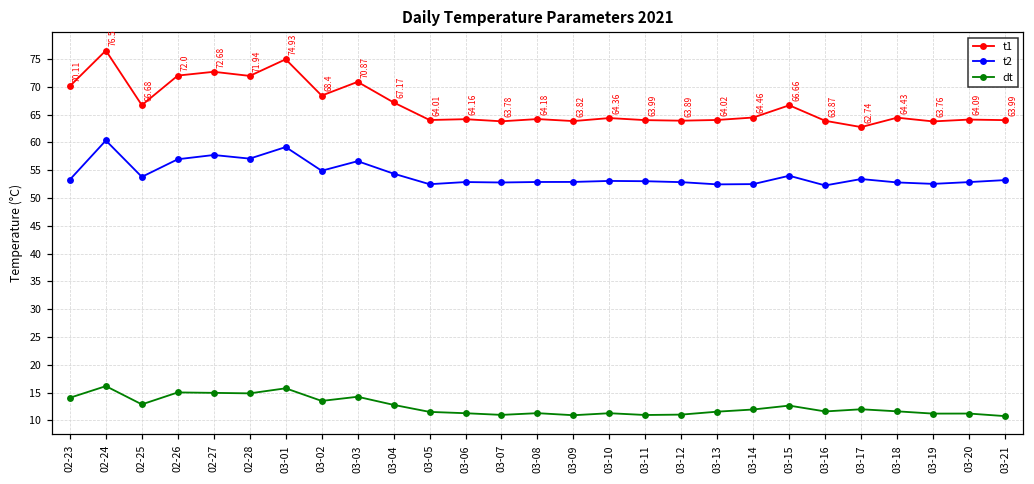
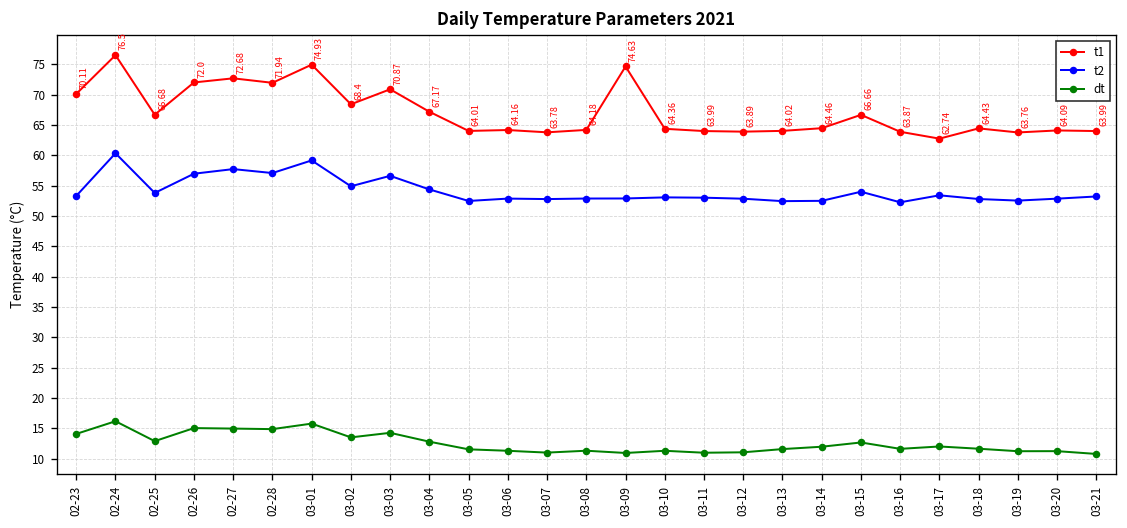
  {
    "t1": {
      "02-23": 70.11,
      "02-24": 76.5,
      "02-25": 66.68,
      "02-26": 72.0,
      "02-27": 72.68,
      "02-28": 71.94,
      "03-01": 74.93,
      "03-02": 68.4,
      "03-03": 70.87,
      "03-04": 67.17,
      "03-05": 64.01,
      "03-06": 64.16,
      "03-07": 63.78,
      "03-08": 64.18,
-     "03-09": 63.82,
+     "03-09": 74.63,
      "03-10": 64.36,
      "03-11": 63.99,
      "03-12": 63.89,
      "03-13": 64.02,
      "03-14": 64.46,
      "03-15": 66.66,
      "03-16": 63.87,
      "03-17": 62.74,
      "03-18": 64.43,
      "03-19": 63.76,
      "03-20": 64.09,
      "03-21": 63.99
    },
    "t2": {
      "02-23": 53,
      "02-24": 60,
      "02-25": 54,
      "02-26": 57,
      "02-27": 58,
      "02-28": 57,
      "03-01": 59,
      "03-02": 55,
      "03-03": 57,
      "03-04": 54,
      "03-05": 52,
      "03-06": 53,
      "03-07": 53,
      "03-08": 53,
      "03-09": 53,
      "03-10": 53,
      "03-11": 53,
      "03-12": 53,
      "03-13": 52,
      "03-14": 52,
      "03-15": 54,
      "03-16": 52,
      "03-17": 53,
      "03-18": 53,
      "03-19": 53,
      "03-20": 53,
      "03-21": 53
    },
    "dt": {
      "02-23": 14,
      "02-24": 16,
      "02-25": 13,
      "02-26": 15,
      "02-27": 15,
      "02-28": 15,
      "03-01": 16,
      "03-02": 14,
      "03-03": 14,
      "03-04": 13,
      "03-05": 12,
      "03-06": 11,
      "03-07": 11,
      "03-08": 11,
      "03-09": 11,
      "03-10": 11,
      "03-11": 11,
      "03-12": 11,
      "03-13": 12,
      "03-14": 12,
      "03-15": 13,
      "03-16": 12,
      "03-17": 12,
      "03-18": 12,
      "03-19": 11,
      "03-20": 11,
      "03-21": 11
    }
  }
